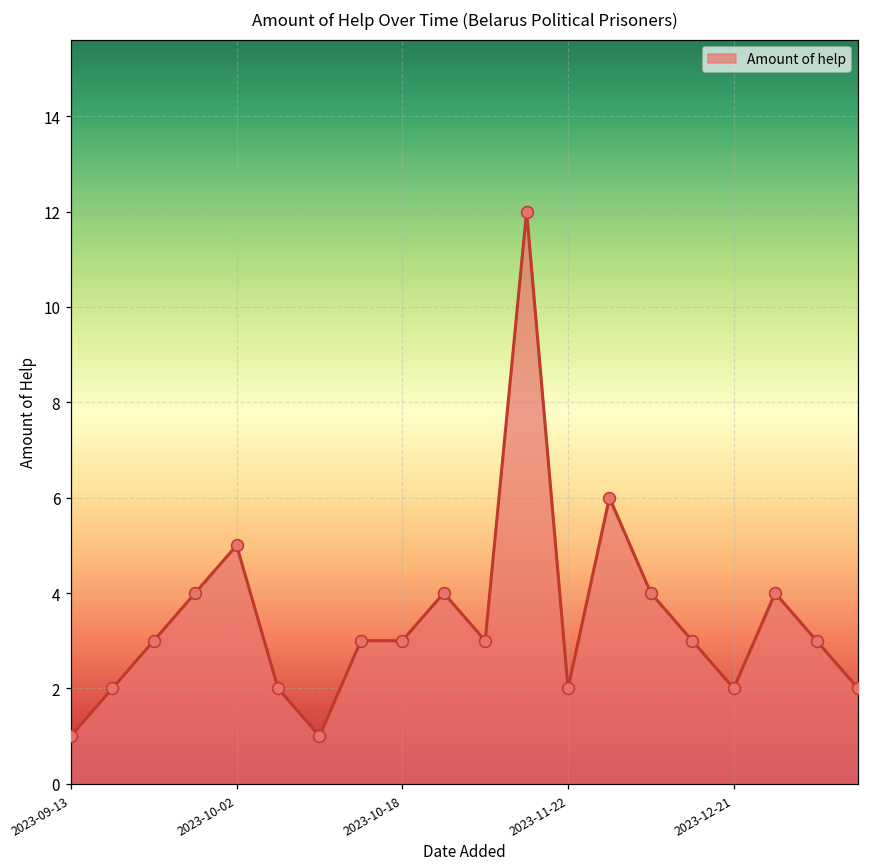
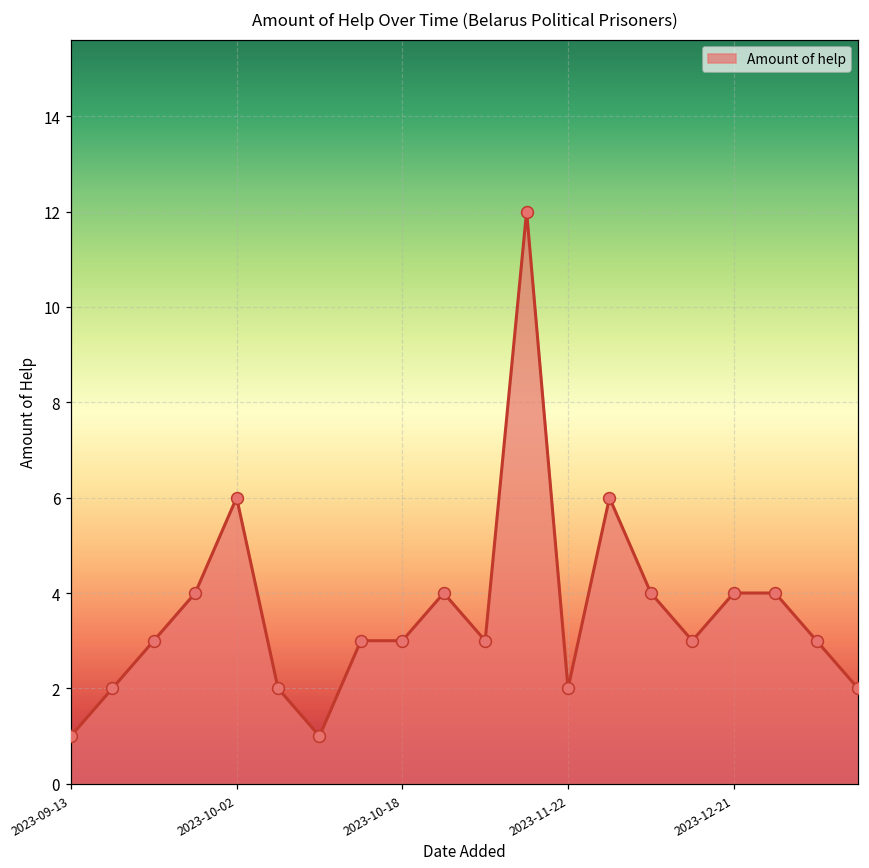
  {
    "2023-09-13": 1,
-   "2023-10-02": 5,
+   "2023-10-02": 6,
    "2023-10-18": 3,
    "2023-11-22": 2,
-   "2023-12-21": 2
+   "2023-12-21": 4
  }
